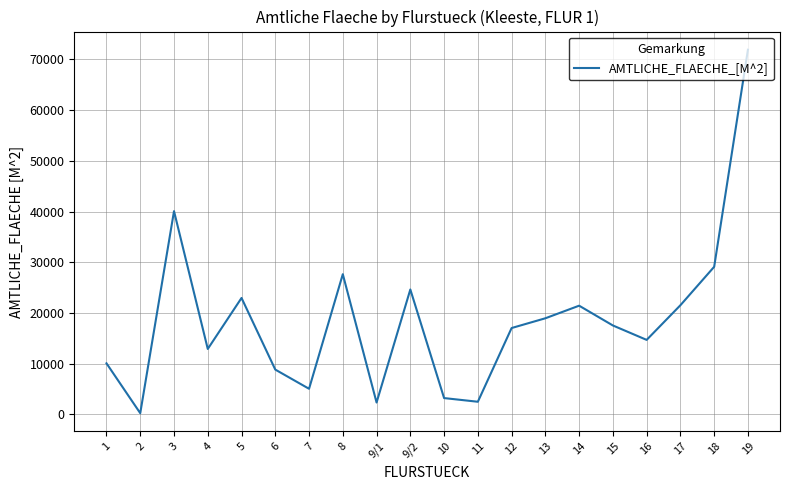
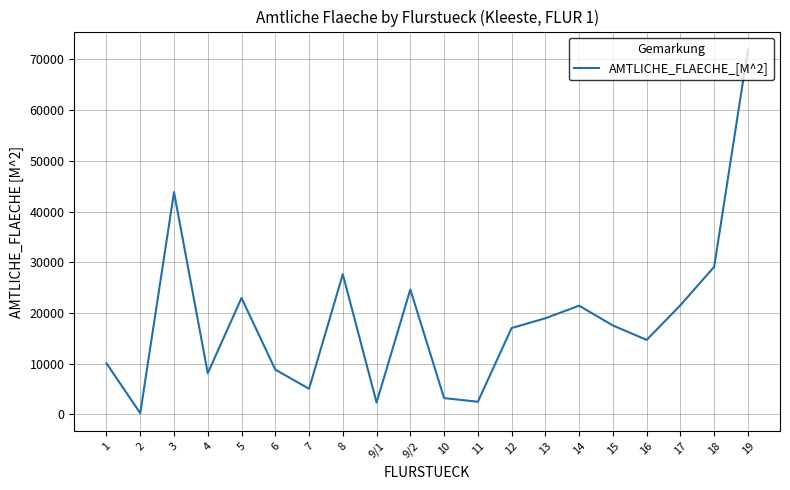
  {
    "1": 10000,
    "2": 0,
-   "3": 40000,
-   "4": 13000,
+   "3": 44000,
+   "4": 8000,
    "5": 23000,
    "6": 9000,
    "7": 5000,
    "8": 28000,
    "9/1": 2000,
    "9/2": 25000,
    "10": 3000,
    "11": 2000,
    "12": 17000,
    "13": 19000,
    "14": 21000,
    "15": 18000,
    "16": 15000,
    "17": 22000,
    "18": 29000
  }
